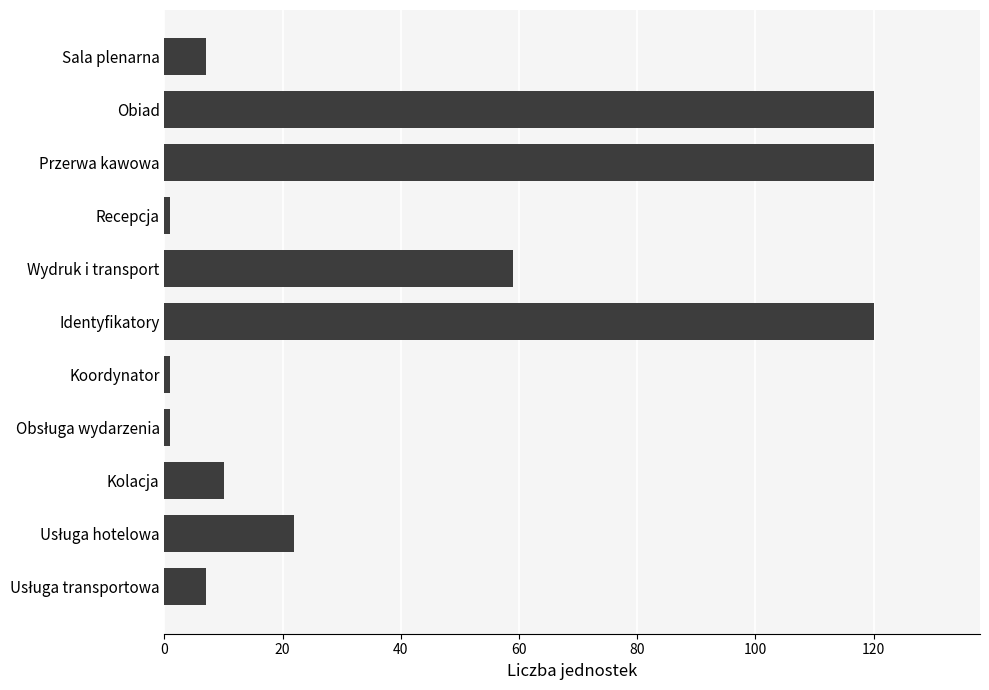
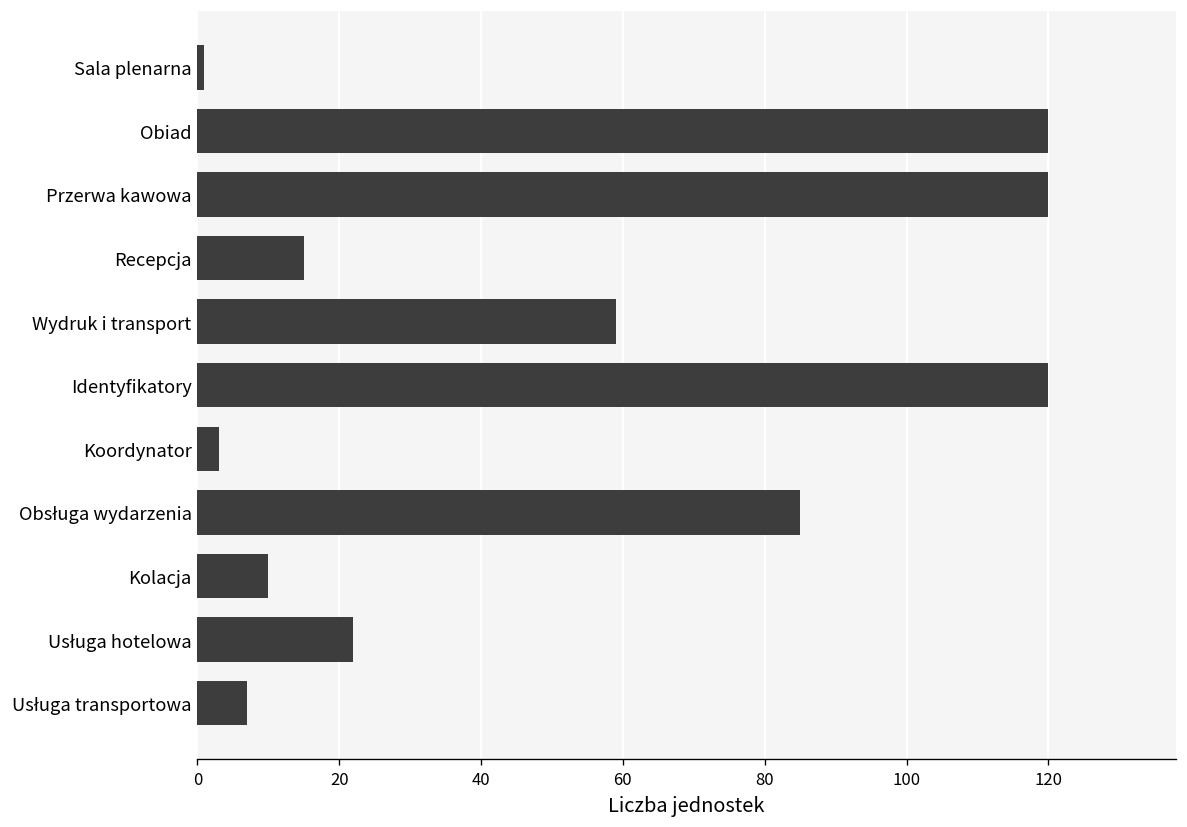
  {
-   "Sala plenarna": 7,
+   "Sala plenarna": 1,
    "Obiad": 120,
    "Przerwa kawowa": 120,
-   "Recepcja": 1,
+   "Recepcja": 15,
    "Wydruk i transport": 59,
    "Identyfikatory": 120,
-   "Koordynator": 1,
-   "Obsługa wydarzenia": 1,
+   "Koordynator": 3,
+   "Obsługa wydarzenia": 85,
    "Kolacja": 10,
    "Usługa hotelowa": 22,
    "Usługa transportowa": 7
  }
